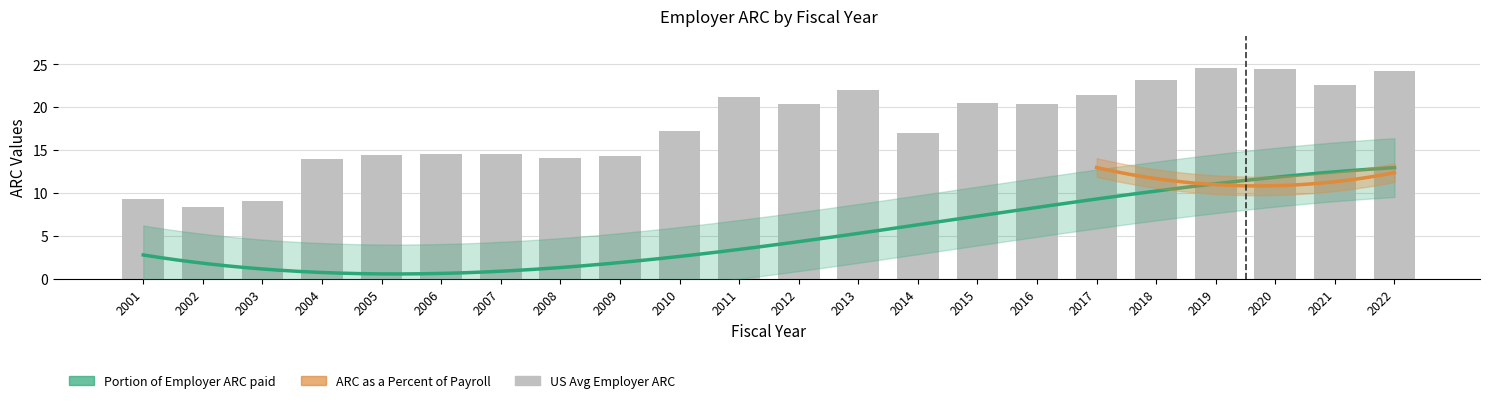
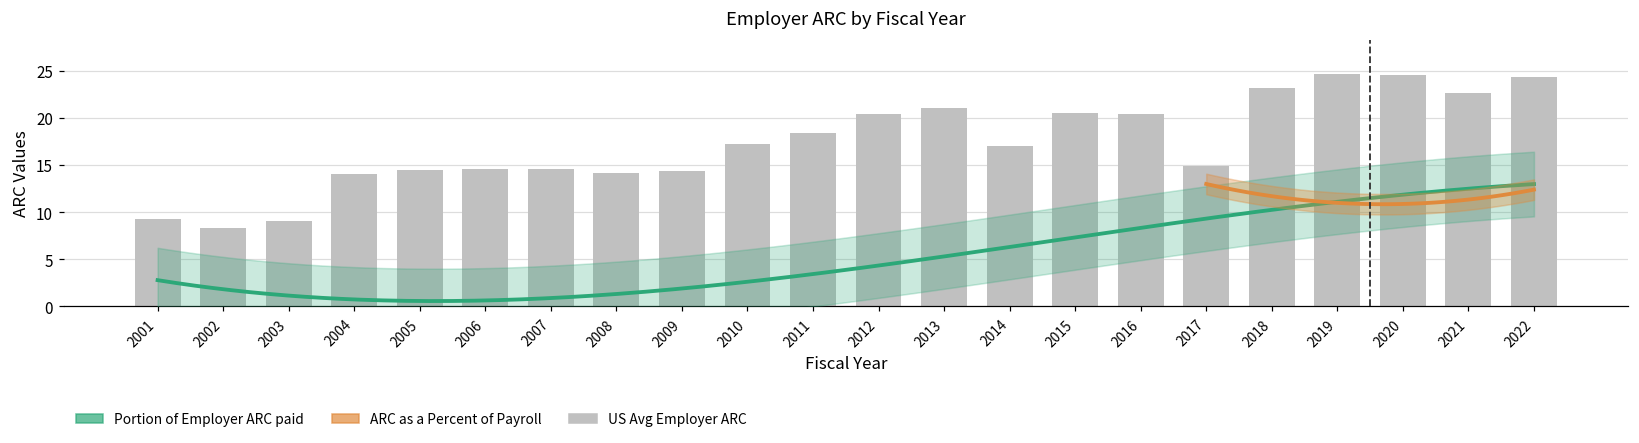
  {
    "US Avg Employer ARC": {
      "2001": 9,
      "2002": 8,
      "2003": 9,
      "2004": 14,
      "2005": 14,
      "2006": 15,
      "2007": 15,
      "2008": 14,
      "2009": 14,
      "2010": 17,
-     "2011": 21,
+     "2011": 18,
      "2012": 20,
-     "2013": 22,
+     "2013": 21,
      "2014": 17,
      "2015": 21,
      "2016": 20,
-     "2017": 21,
+     "2017": 15,
      "2018": 23,
      "2019": 25,
      "2020": 24,
      "2021": 23,
      "2022": 24
    }
  }
